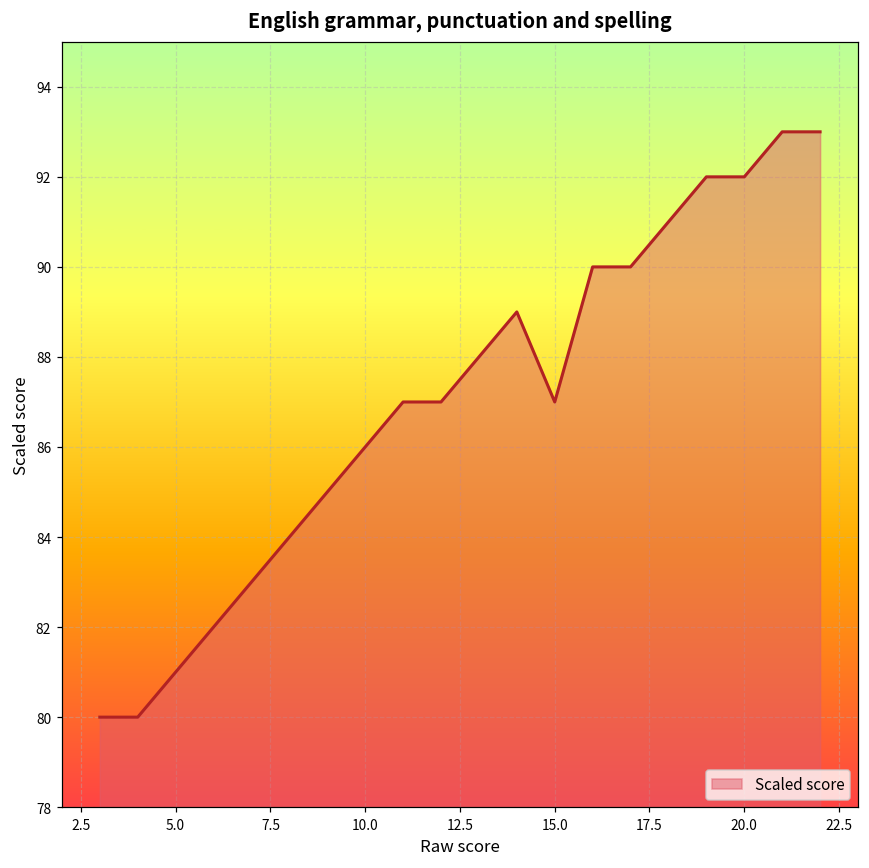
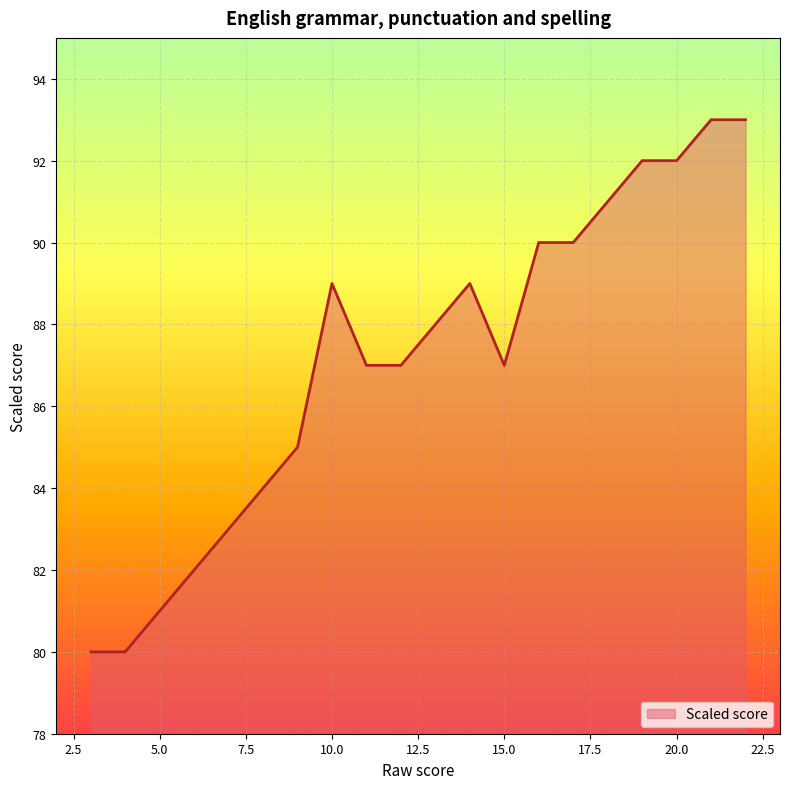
  {
    "5.0": 81,
-   "10.0": 86,
+   "10.0": 89,
    "15.0": 87,
    "20.0": 92
  }
